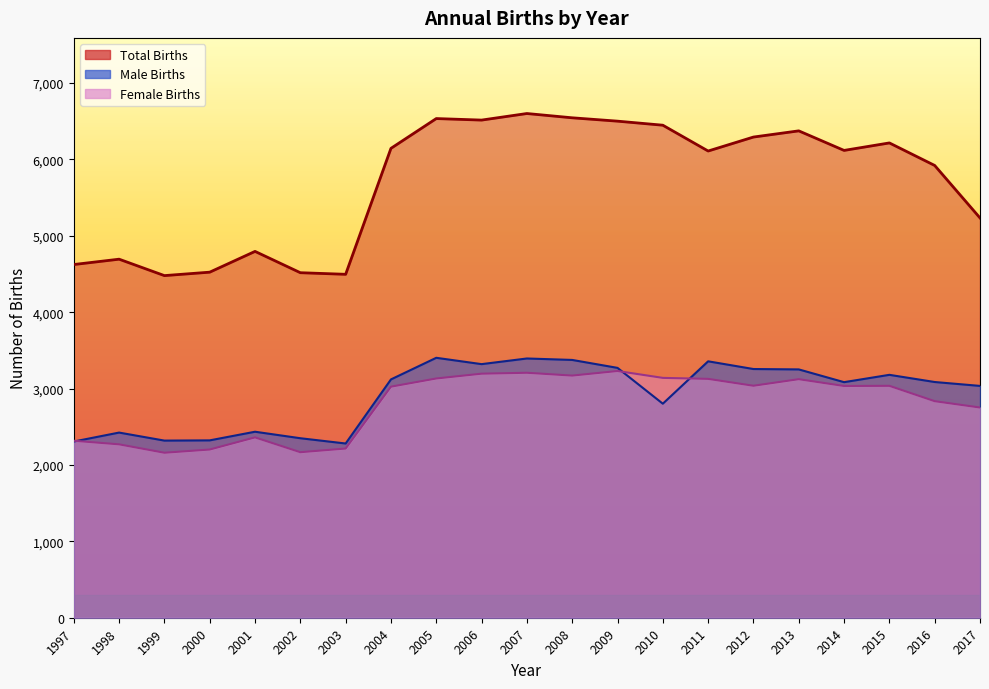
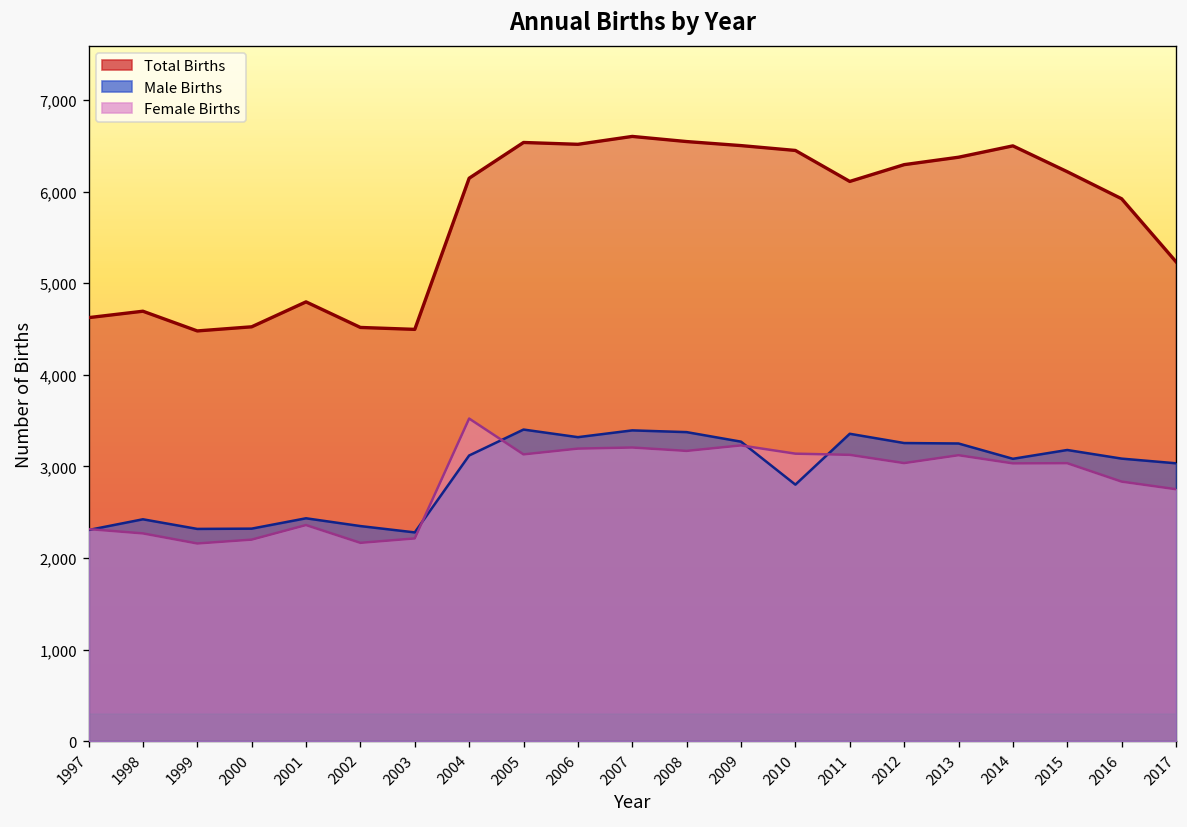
  {
    "Total Births": {
      "1997": "4,600",
      "1998": "4,700",
      "1999": "4,500",
      "2000": "4,500",
      "2001": "4,800",
      "2002": "4,500",
      "2003": "4,500",
      "2004": "6,100",
      "2005": "6,500",
      "2006": "6,500",
      "2007": "6,600",
      "2008": "6,500",
      "2009": "6,500",
      "2010": "6,400",
      "2011": "6,100",
      "2012": "6,300",
      "2013": "6,400",
-     "2014": "6,100",
+     "2014": "6,500",
      "2015": "6,200",
      "2016": "5,900",
      "2017": "5,200"
    },
    "Male Births": {
      "1998": "2,400",
      "1999": "2,300",
      "2000": "2,300",
      "2001": "2,400",
      "2002": "2,400",
      "2003": "2,300",
      "2004": "3,100",
      "2005": "3,400",
      "2006": "3,300",
      "2007": "3,400",
      "2008": "3,400",
      "2009": "3,300",
      "2010": "2,800",
      "2011": "3,400",
      "2012": "3,300",
      "2013": "3,300",
      "2014": "3,100",
      "2015": "3,200",
      "2016": "3,100",
      "2017": "3,000"
    },
    "Female Births": {
      "1998": "2,300",
      "1999": "2,200",
      "2000": "2,200",
      "2001": "2,400",
      "2002": "2,200",
      "2003": "2,200",
-     "2004": "3,000",
+     "2004": "3,500",
      "2005": "3,100",
      "2006": "3,200",
      "2007": "3,200",
      "2008": "3,200",
      "2009": "3,200",
      "2010": "3,100",
      "2011": "3,100",
      "2012": "3,000",
      "2013": "3,100",
      "2014": "3,000",
      "2015": "3,000",
      "2016": "2,800",
      "2017": "2,800"
    }
  }
